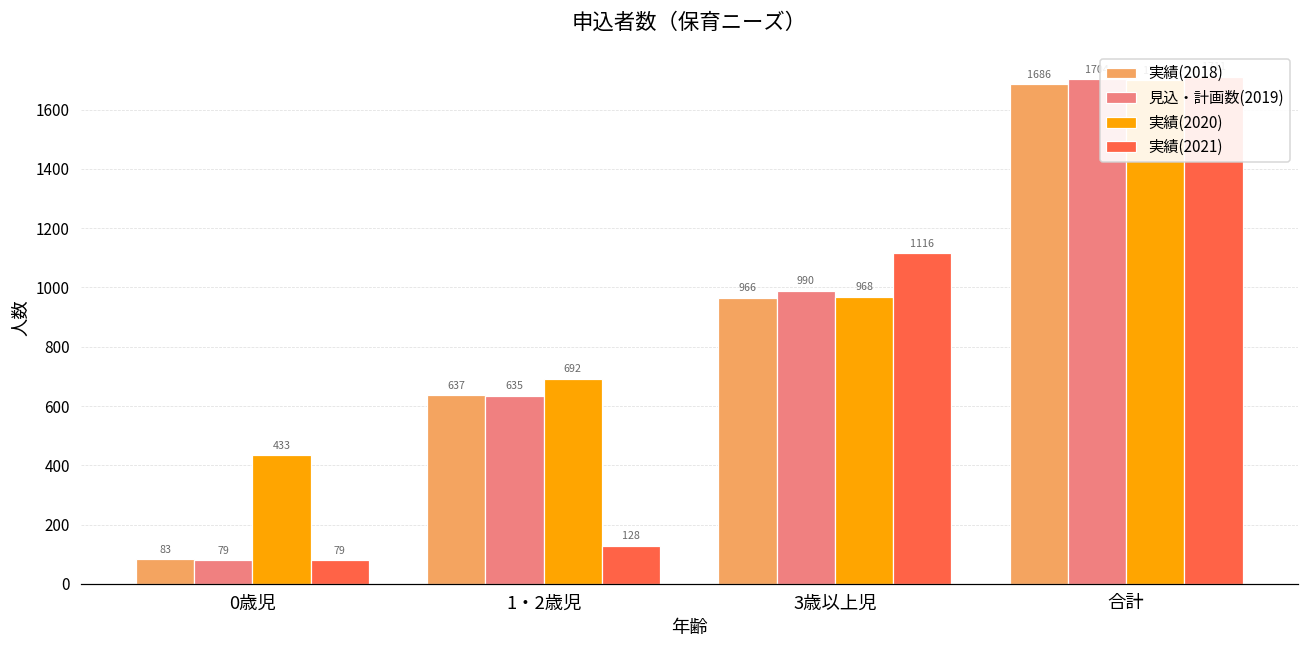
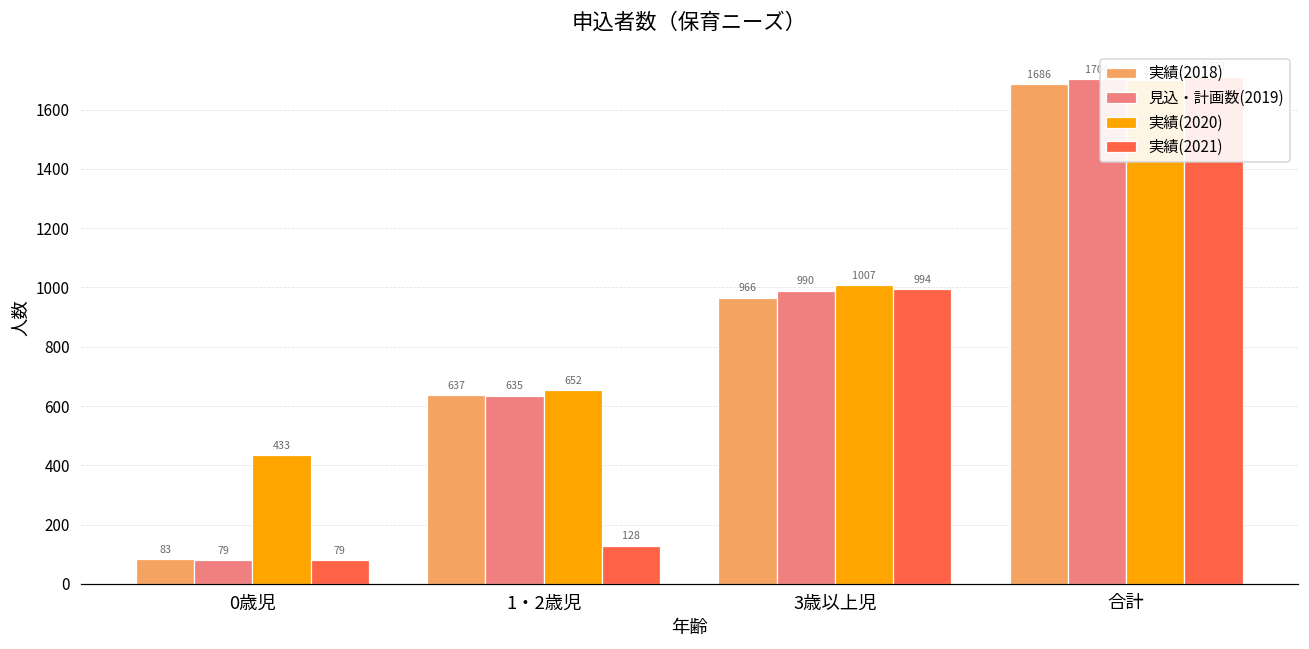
  {
    "実績(2020)": {
      "0歳児": 433,
-     "1・2歳児": 692,
-     "3歳以上児": 968
+     "1・2歳児": 652,
+     "3歳以上児": 1007
    },
    "実績(2021)": {
      "0歳児": 79,
      "1・2歳児": 128,
-     "3歳以上児": 1116
+     "3歳以上児": 994
    }
  }
